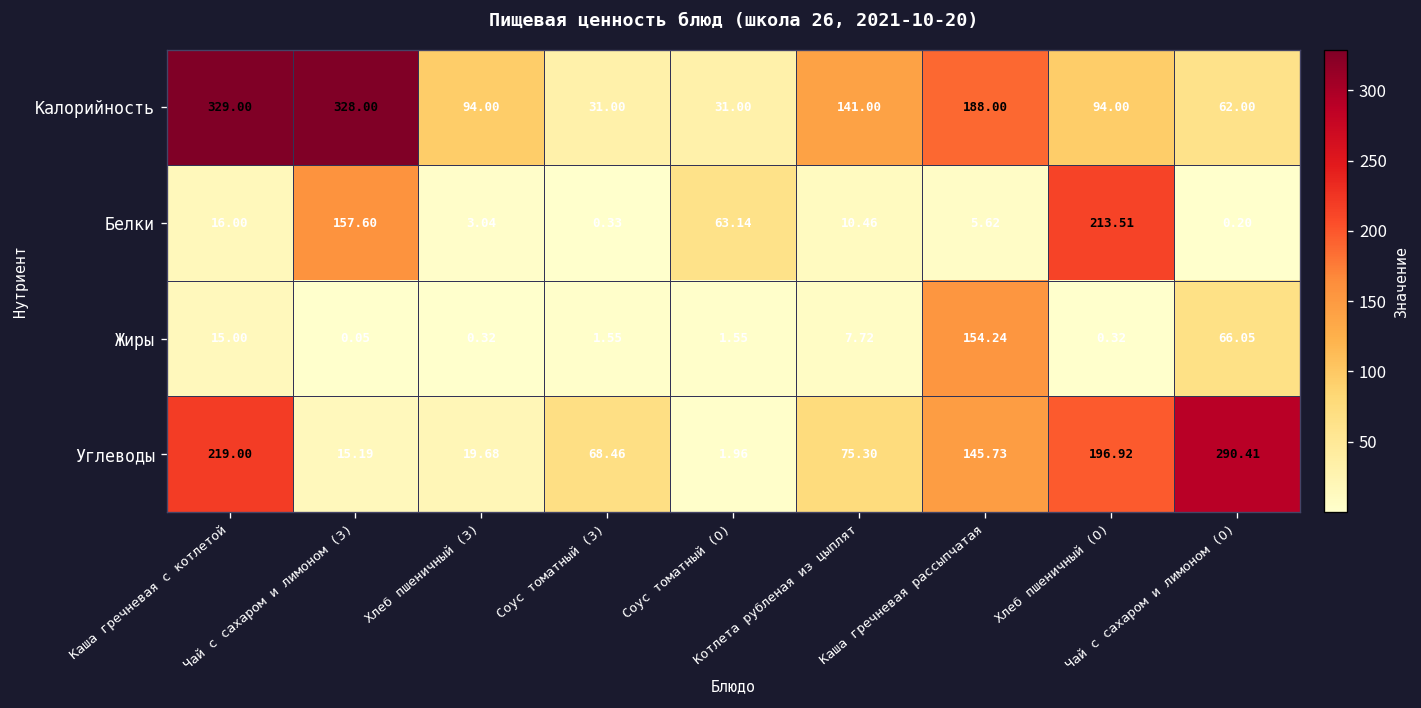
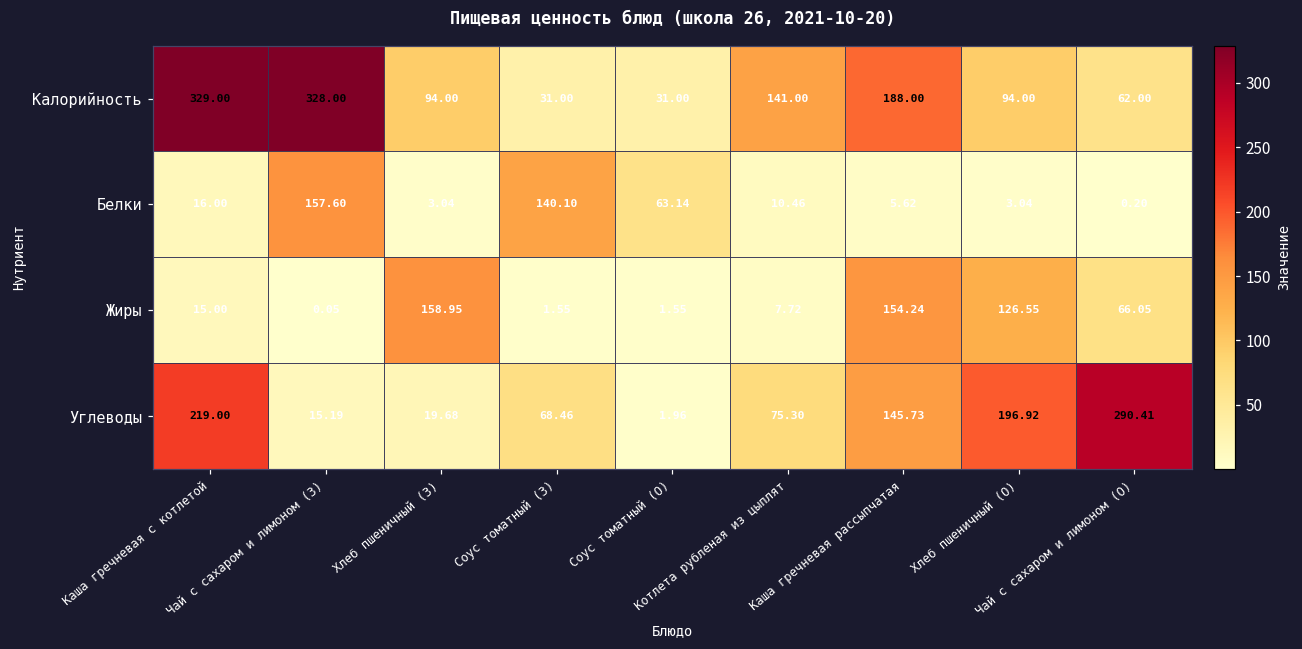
  {
    "Калорийность": {
      "Каша гречневая с котлетой": 329.00,
      "Чай с сахаром и лимоном (З)": 328.00,
      "Хлеб пшеничный (З)": 94.00,
      "Соус томатный (З)": 31.00,
      "Соус томатный (О)": 31.00,
      "Котлета рубленая из цыплят": 141.00,
      "Каша гречневая рассыпчатая": 188.00,
      "Хлеб пшеничный (О)": 94.00,
      "Чай с сахаром и лимоном (О)": 62.00
    },
    "Белки": {
      "Каша гречневая с котлетой": 16.00,
      "Чай с сахаром и лимоном (З)": 157.60,
      "Хлеб пшеничный (З)": 3.04,
-     "Соус томатный (З)": 0.33,
+     "Соус томатный (З)": 140.10,
      "Соус томатный (О)": 63.14,
      "Котлета рубленая из цыплят": 10.46,
      "Каша гречневая рассыпчатая": 5.62,
-     "Хлеб пшеничный (О)": 213.51,
+     "Хлеб пшеничный (О)": 3.04,
      "Чай с сахаром и лимоном (О)": 0.20
    },
    "Жиры": {
      "Каша гречневая с котлетой": 15.00,
      "Чай с сахаром и лимоном (З)": 0.05,
-     "Хлеб пшеничный (З)": 0.32,
+     "Хлеб пшеничный (З)": 158.95,
      "Соус томатный (З)": 1.55,
      "Соус томатный (О)": 1.55,
      "Котлета рубленая из цыплят": 7.72,
      "Каша гречневая рассыпчатая": 154.24,
-     "Хлеб пшеничный (О)": 0.32,
+     "Хлеб пшеничный (О)": 126.55,
      "Чай с сахаром и лимоном (О)": 66.05
    },
    "Углеводы": {
      "Каша гречневая с котлетой": 219.00,
      "Чай с сахаром и лимоном (З)": 15.19,
      "Хлеб пшеничный (З)": 19.68,
      "Соус томатный (З)": 68.46,
      "Соус томатный (О)": 1.96,
      "Котлета рубленая из цыплят": 75.30,
      "Каша гречневая рассыпчатая": 145.73,
      "Хлеб пшеничный (О)": 196.92,
      "Чай с сахаром и лимоном (О)": 290.41
    }
  }
